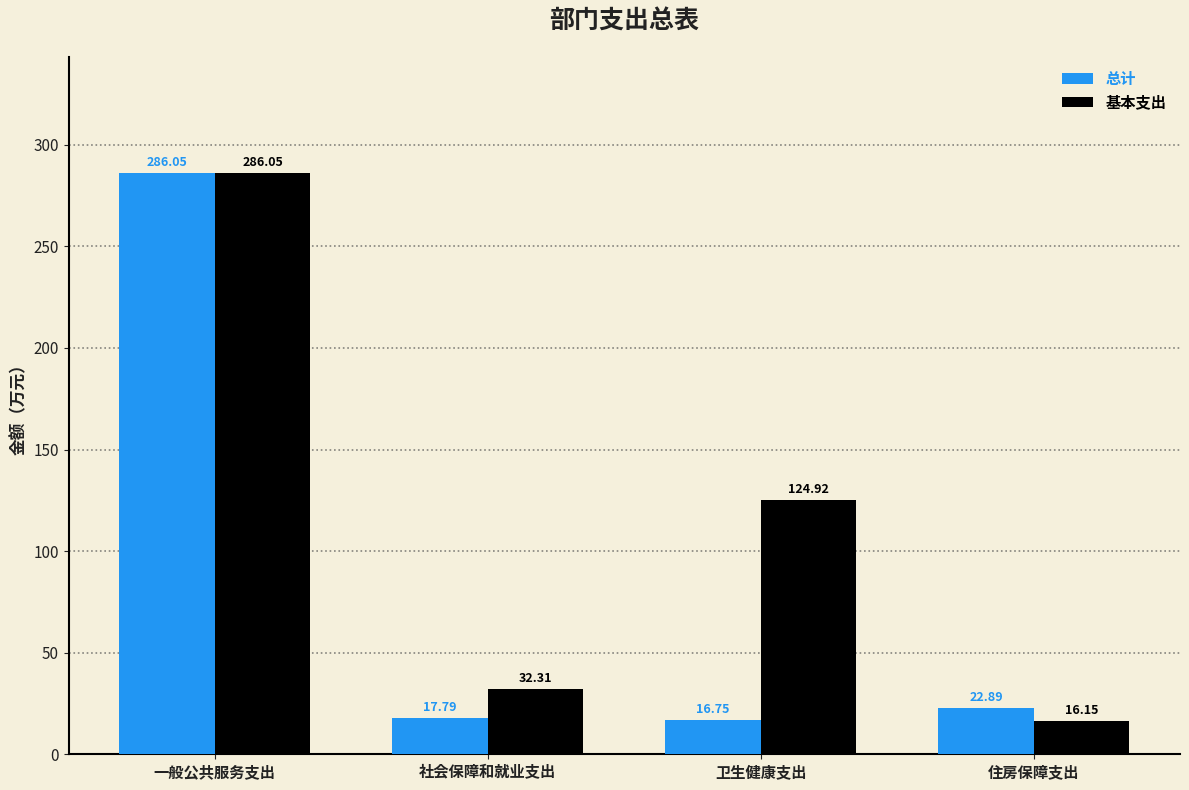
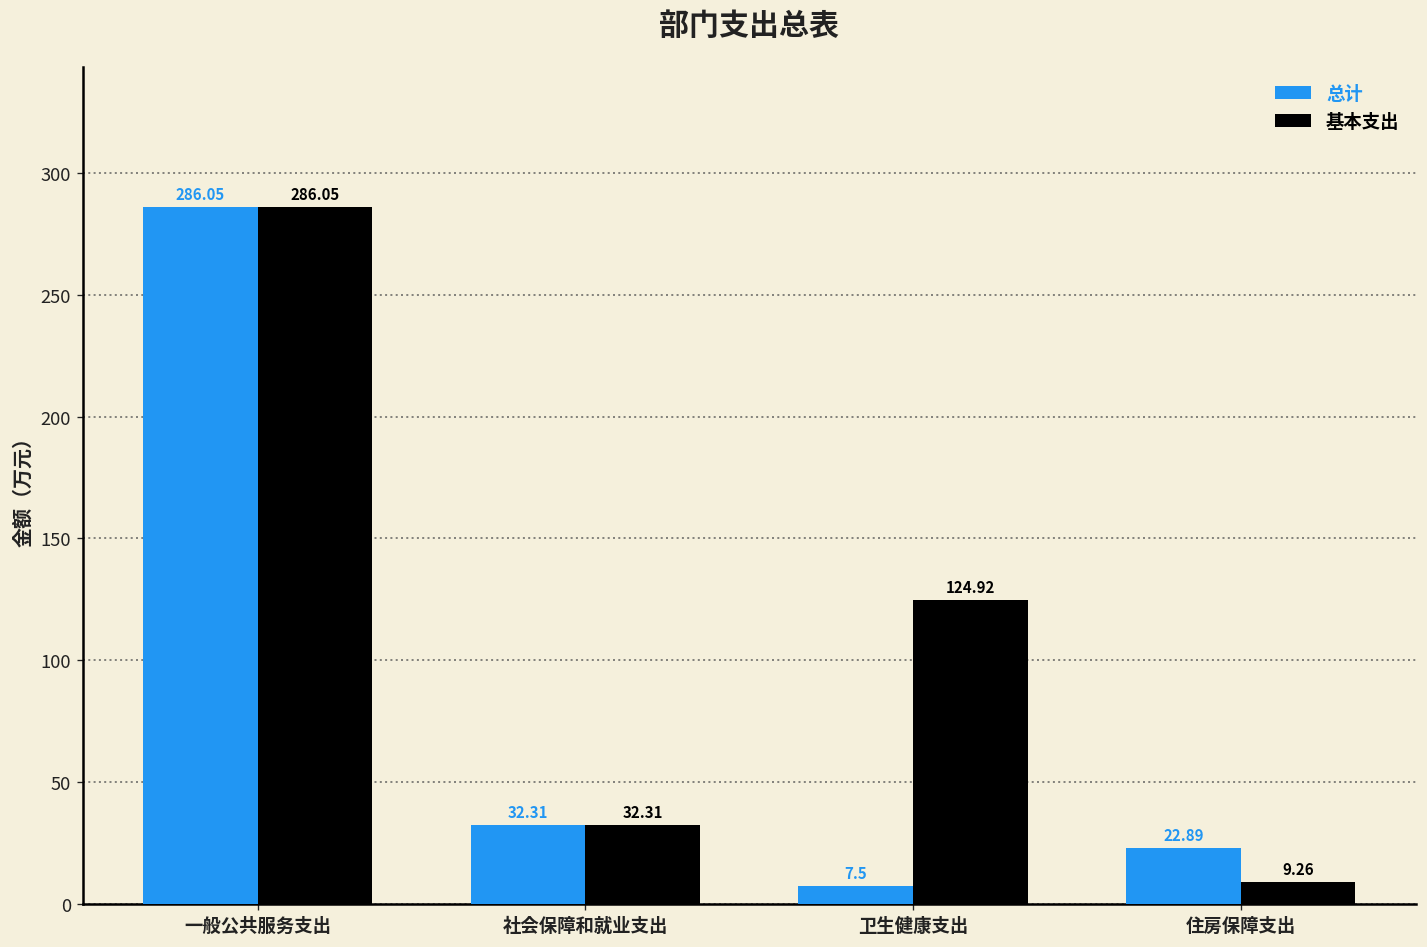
  {
    "总计": {
      "一般公共服务支出": 286.05,
-     "社会保障和就业支出": 17.79,
-     "卫生健康支出": 16.75,
+     "社会保障和就业支出": 32.31,
+     "卫生健康支出": 7.5,
      "住房保障支出": 22.89
    },
    "基本支出": {
      "一般公共服务支出": 286.05,
      "社会保障和就业支出": 32.31,
      "卫生健康支出": 124.92,
-     "住房保障支出": 16.15
+     "住房保障支出": 9.26
    }
  }
